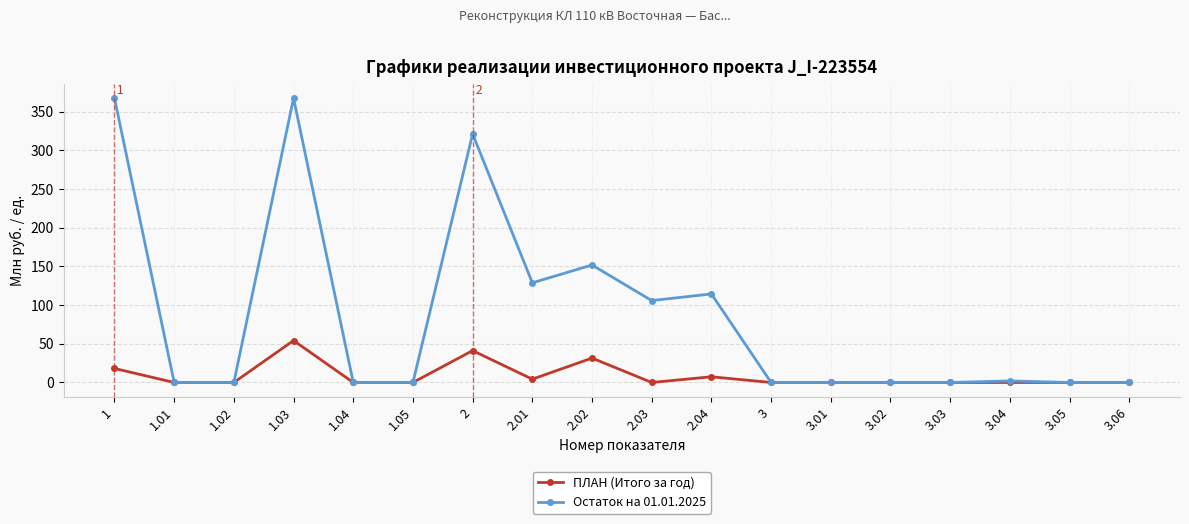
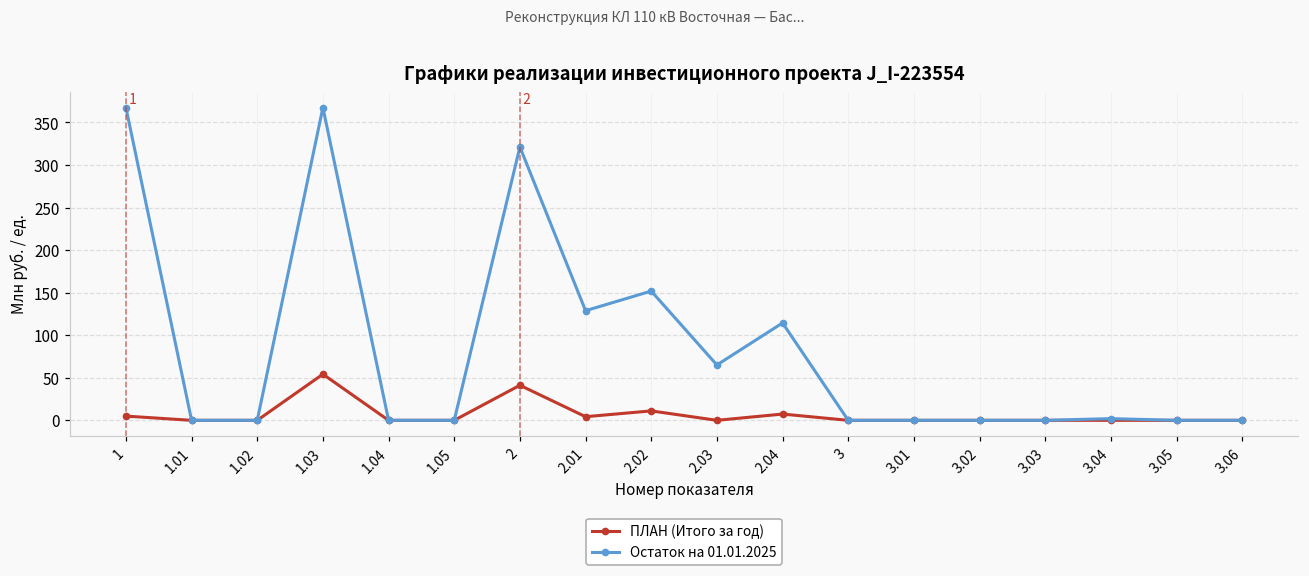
  {
    "ПЛАН (Итого за год)": {
-     "1": 20,
+     "1": 0,
      "1.03": 50,
      "2": 40,
      "2.01": 0,
-     "2.02": 30,
+     "2.02": 10,
      "2.03": 0,
      "2.04": 10
    },
    "Остаток на 01.01.2025": {
      "1.03": 370,
      "2": 320,
      "2.01": 130,
      "2.02": 150,
-     "2.03": 110,
+     "2.03": 70,
      "2.04": 110
    }
  }
